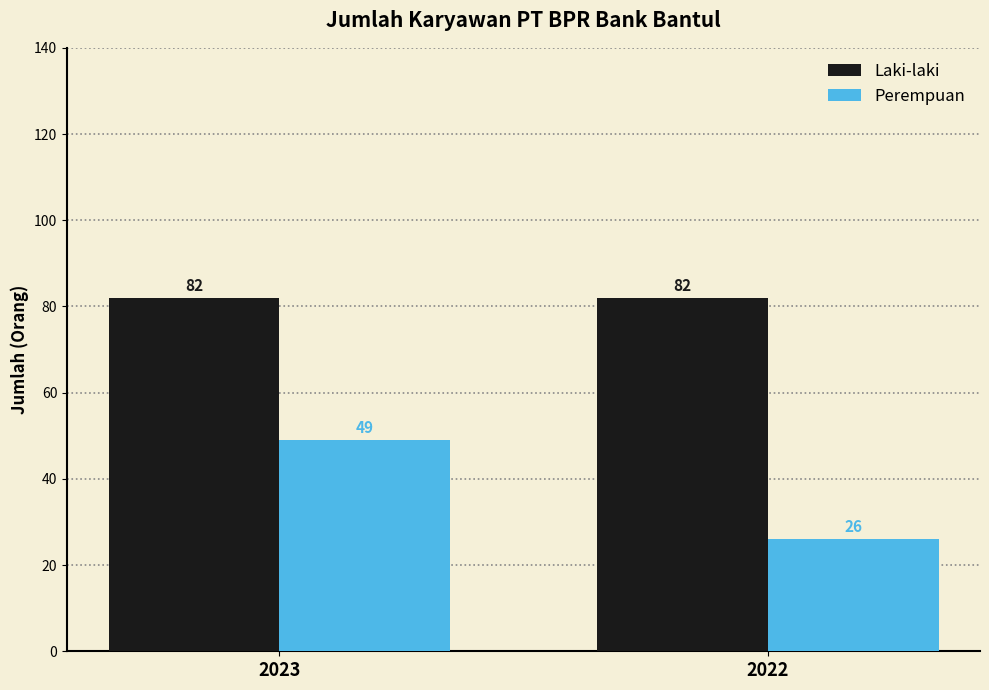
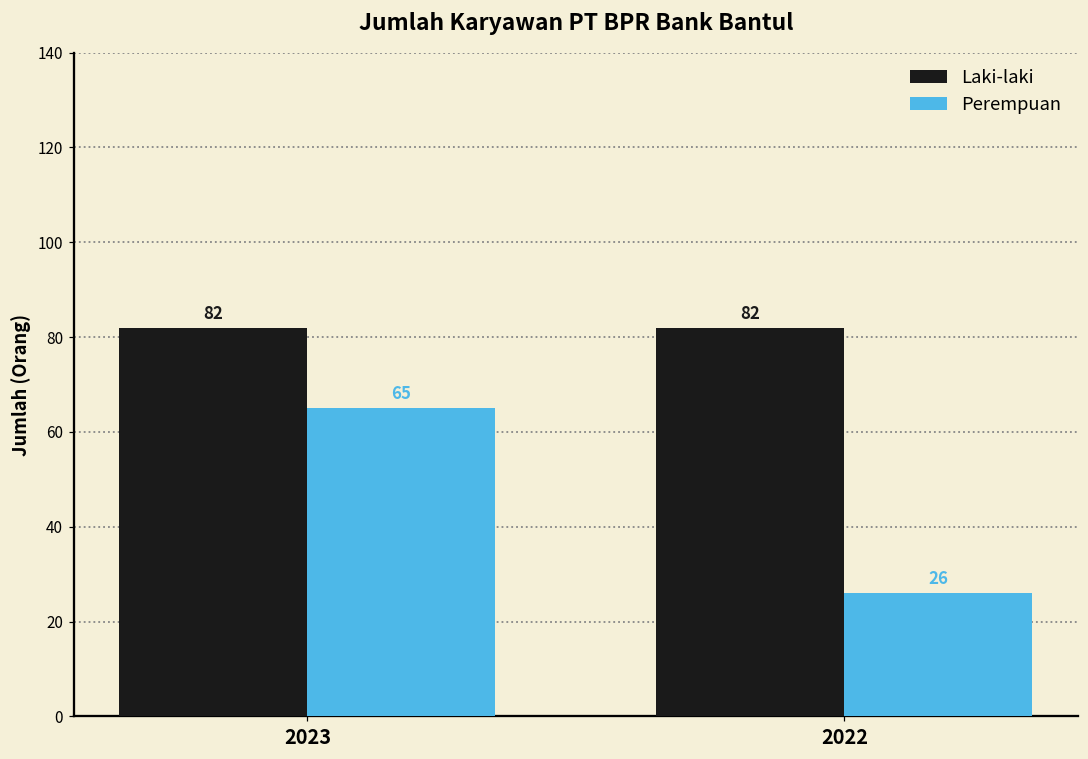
  {
    "Laki-laki": {
      "2023": 82,
      "2022": 82
    },
    "Perempuan": {
-     "2023": 49,
+     "2023": 65,
      "2022": 26
    }
  }
